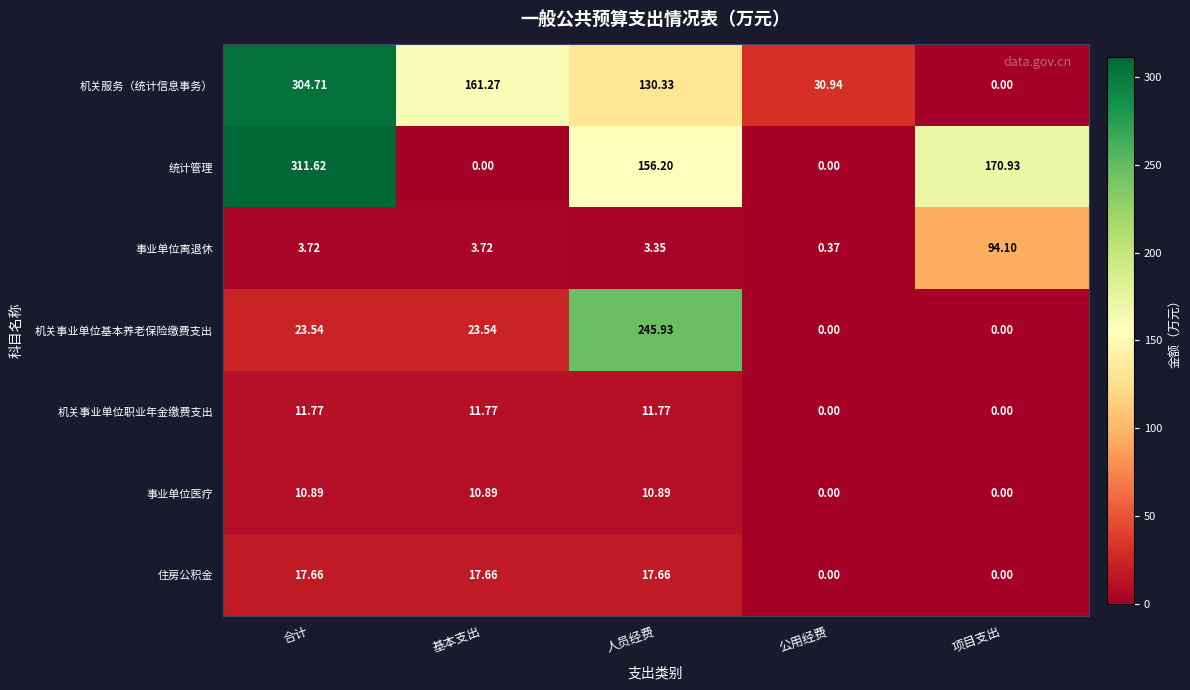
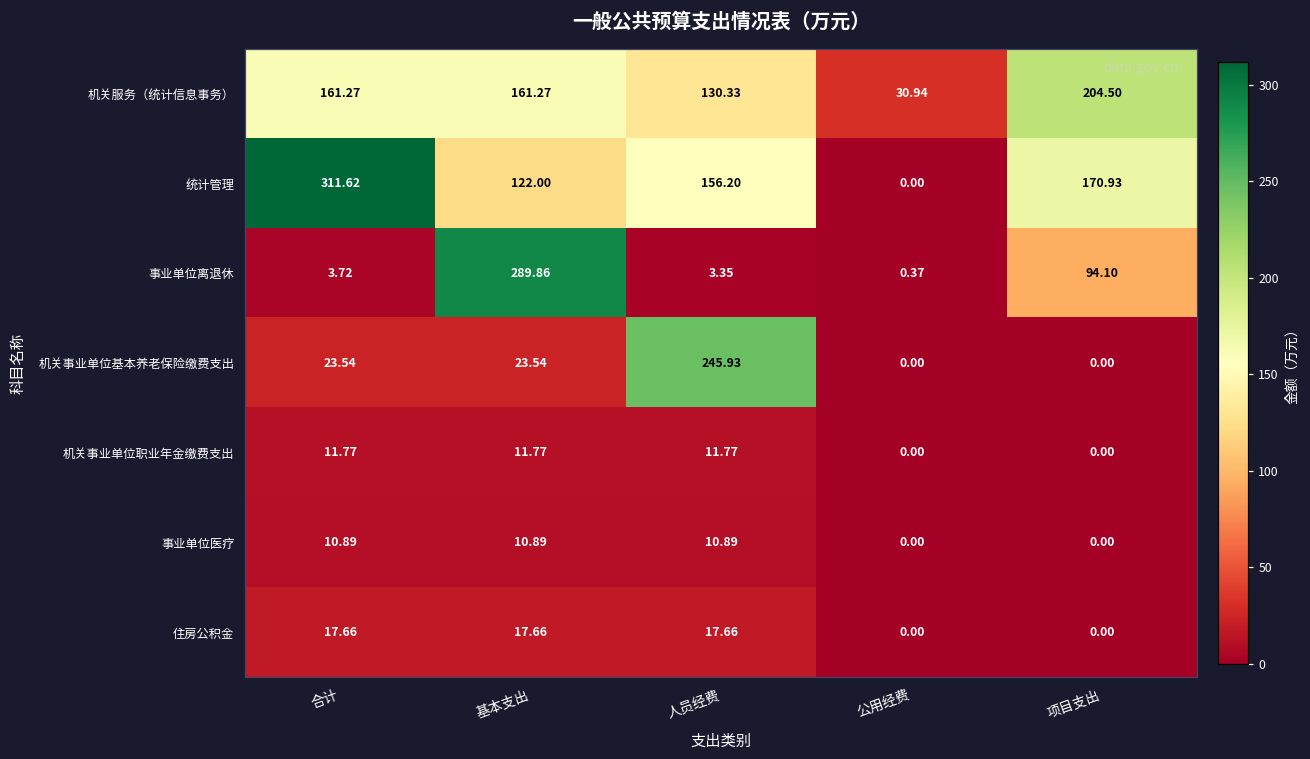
  {
    "机关服务（统计信息事务）": {
-     "合计": 304.71,
+     "合计": 161.27,
      "基本支出": 161.27,
      "人员经费": 130.33,
      "公用经费": 30.94,
-     "项目支出": 0.00
+     "项目支出": 204.50
    },
    "统计管理": {
      "合计": 311.62,
-     "基本支出": 0.00,
+     "基本支出": 122.00,
      "人员经费": 156.20,
      "公用经费": 0.00,
      "项目支出": 170.93
    },
    "事业单位离退休": {
      "合计": 3.72,
-     "基本支出": 3.72,
+     "基本支出": 289.86,
      "人员经费": 3.35,
      "公用经费": 0.37,
      "项目支出": 94.10
    },
    "机关事业单位基本养老保险缴费支出": {
      "合计": 23.54,
      "基本支出": 23.54,
      "人员经费": 245.93,
      "公用经费": 0.00,
      "项目支出": 0.00
    },
    "机关事业单位职业年金缴费支出": {
      "合计": 11.77,
      "基本支出": 11.77,
      "人员经费": 11.77,
      "公用经费": 0.00,
      "项目支出": 0.00
    },
    "事业单位医疗": {
      "合计": 10.89,
      "基本支出": 10.89,
      "人员经费": 10.89,
      "公用经费": 0.00,
      "项目支出": 0.00
    },
    "住房公积金": {
      "合计": 17.66,
      "基本支出": 17.66,
      "人员经费": 17.66,
      "公用经费": 0.00,
      "项目支出": 0.00
    }
  }
